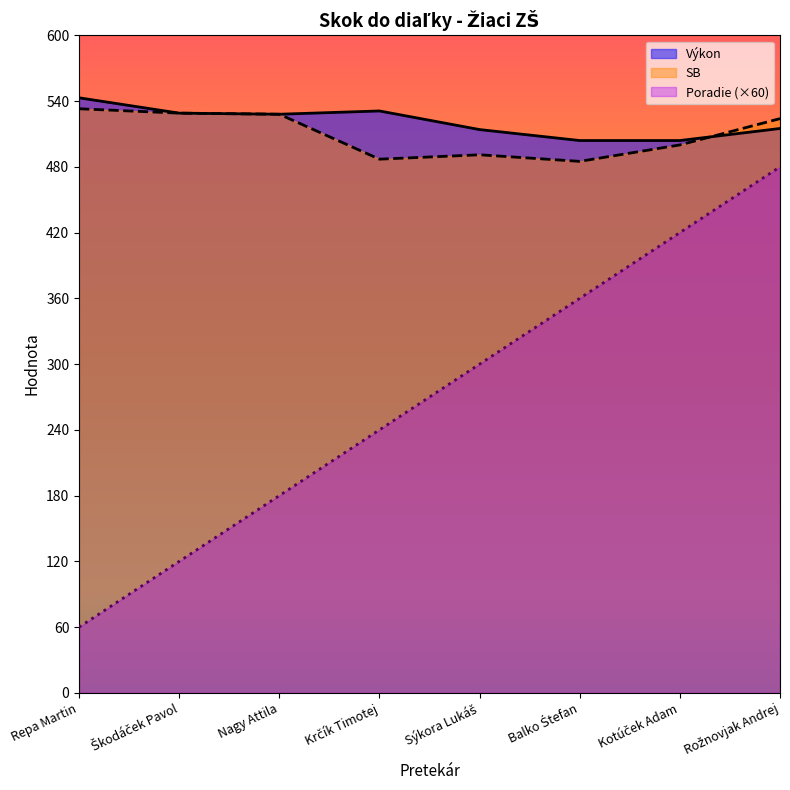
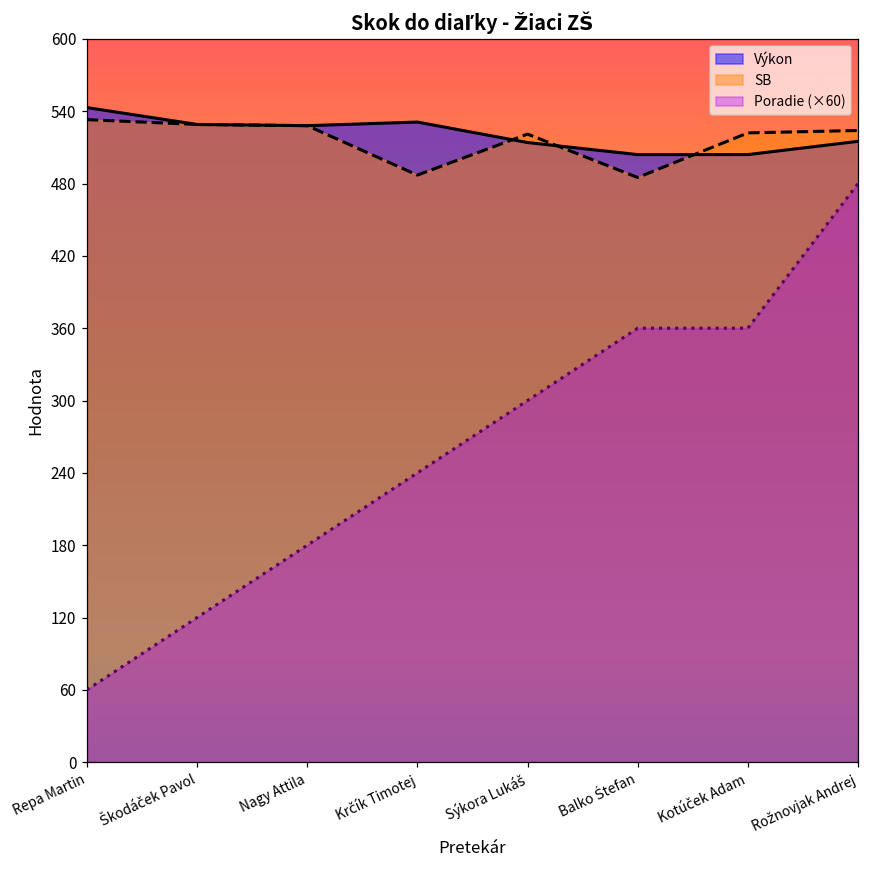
  {
    "Výkon": {
      "Repa Martin": 543,
      "Krčík Timotej": 531,
      "Sýkora Lukáš": 514,
      "Balko Śtefan": 504,
      "Kotúček Adam": 504,
      "Rožnovjak Andrej": 515
    },
    "SB": {
      "Repa Martin": 533,
      "Krčík Timotej": 487,
-     "Sýkora Lukáš": 491,
+     "Sýkora Lukáš": 521,
      "Balko Śtefan": 485,
-     "Kotúček Adam": 500,
+     "Kotúček Adam": 522,
      "Rožnovjak Andrej": 524
    },
    "Poradie (×60)": {
      "Repa Martin": 60,
      "Škodáček Pavol": 120,
      "Nagy Attila": 180,
      "Krčík Timotej": 240,
      "Sýkora Lukáš": 300,
      "Balko Śtefan": 360,
-     "Kotúček Adam": 420,
+     "Kotúček Adam": 360,
      "Rožnovjak Andrej": 480
    }
  }
